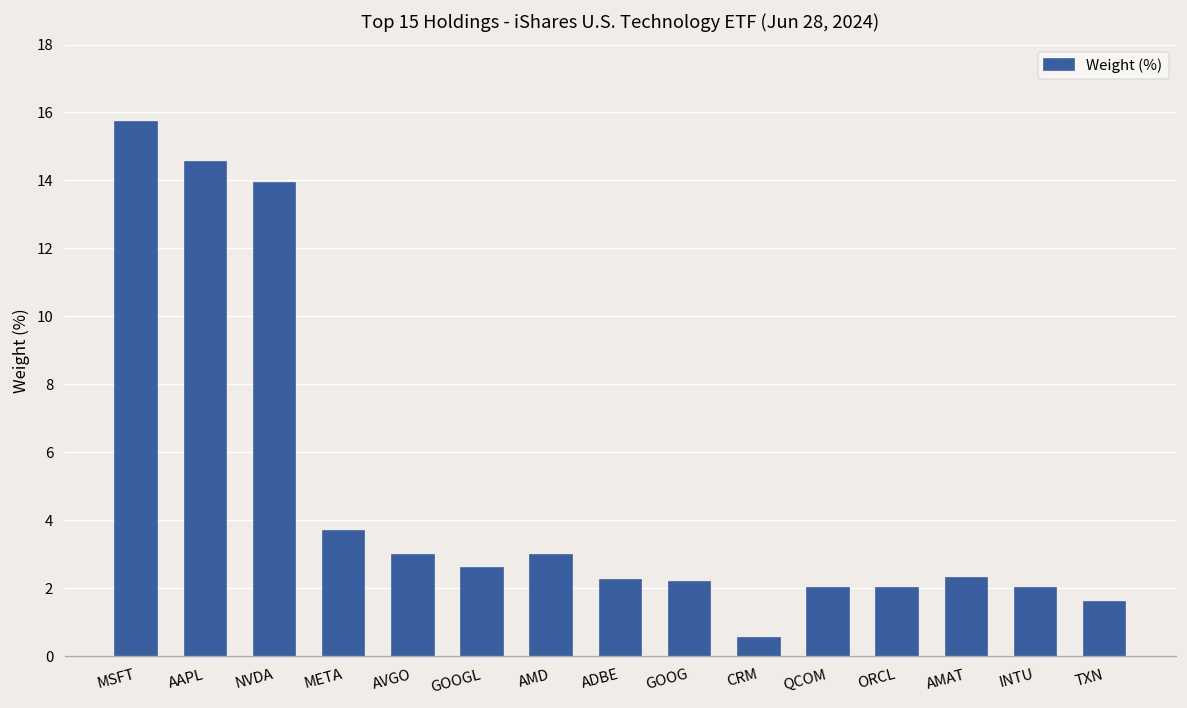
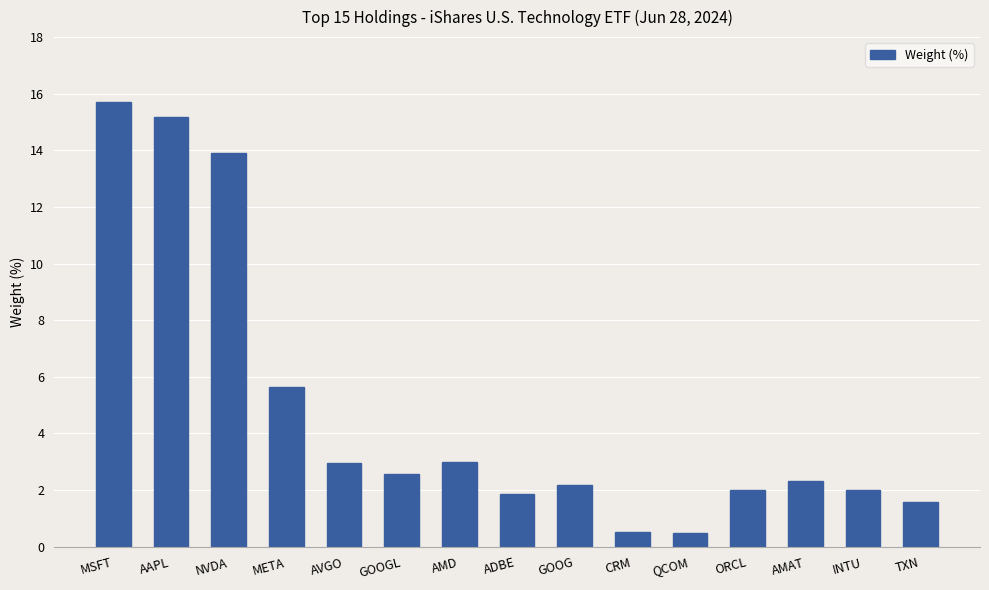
  {
    "MSFT": 15.7,
-   "AAPL": 14.5,
+   "AAPL": 15.2,
    "NVDA": 13.9,
-   "META": 3.7,
+   "META": 5.7,
    "AVGO": 3.0,
    "GOOGL": 2.6,
    "AMD": 3.0,
-   "ADBE": 2.2,
+   "ADBE": 1.9,
    "GOOG": 2.2,
    "CRM": 0.5,
-   "QCOM": 2.0,
+   "QCOM": 0.5,
    "ORCL": 2.0,
    "AMAT": 2.3,
    "INTU": 2.0,
    "TXN": 1.6
  }
